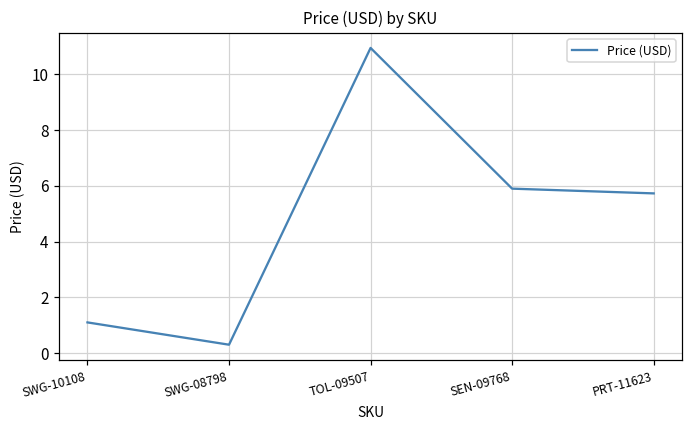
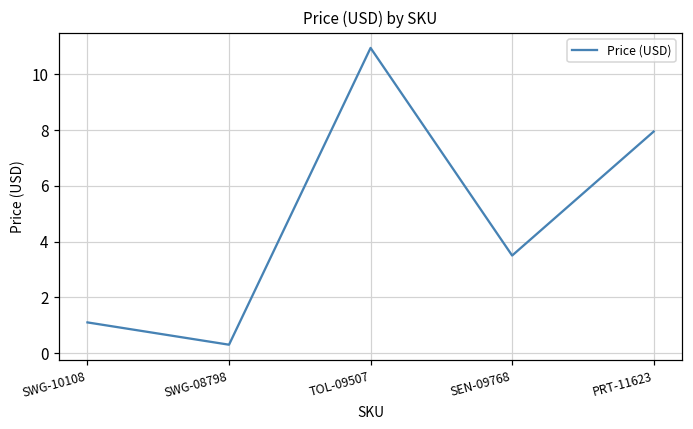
  {
    "SWG-10108": 1.1,
    "SWG-08798": 0.3,
    "TOL-09507": 11.0,
-   "SEN-09768": 5.9,
-   "PRT-11623": 5.7
+   "SEN-09768": 3.5,
+   "PRT-11623": 8.0
  }
